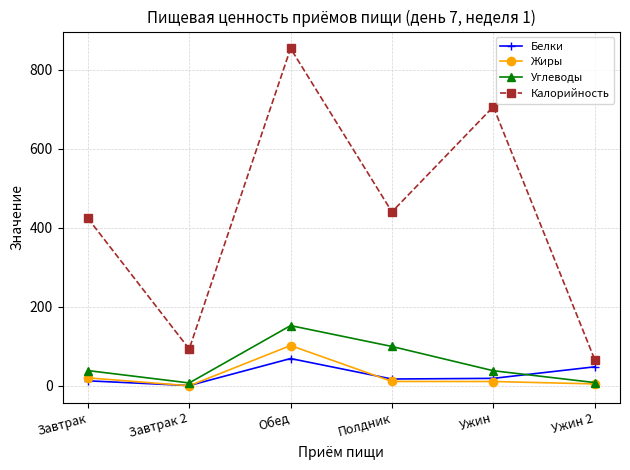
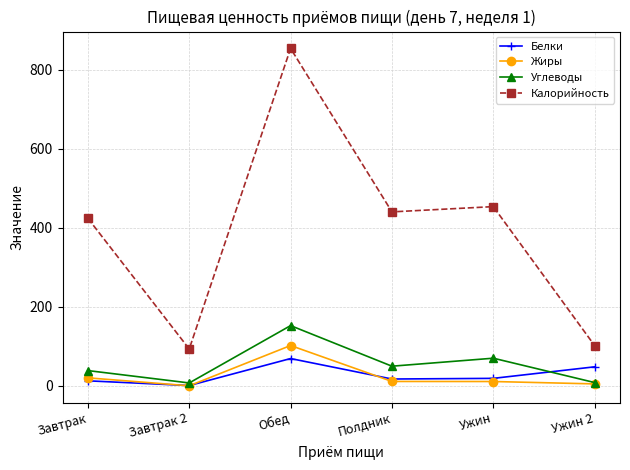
  {
    "Белки": {
      "Завтрак": 10,
      "Обед": 70,
      "Ужин": 20,
      "Ужин 2": 50
    },
    "Жиры": {
      "Завтрак": 20,
      "Обед": 100,
      "Ужин": 10
    },
    "Углеводы": {
      "Завтрак": 40,
      "Завтрак 2": 10,
      "Обед": 150,
-     "Полдник": 100,
-     "Ужин": 40
+     "Полдник": 50,
+     "Ужин": 70
    },
    "Калорийность": {
      "Завтрак": 420,
      "Завтрак 2": 90,
      "Обед": 850,
      "Полдник": 440,
-     "Ужин": 710,
-     "Ужин 2": 70
+     "Ужин": 450,
+     "Ужин 2": 100
    }
  }
